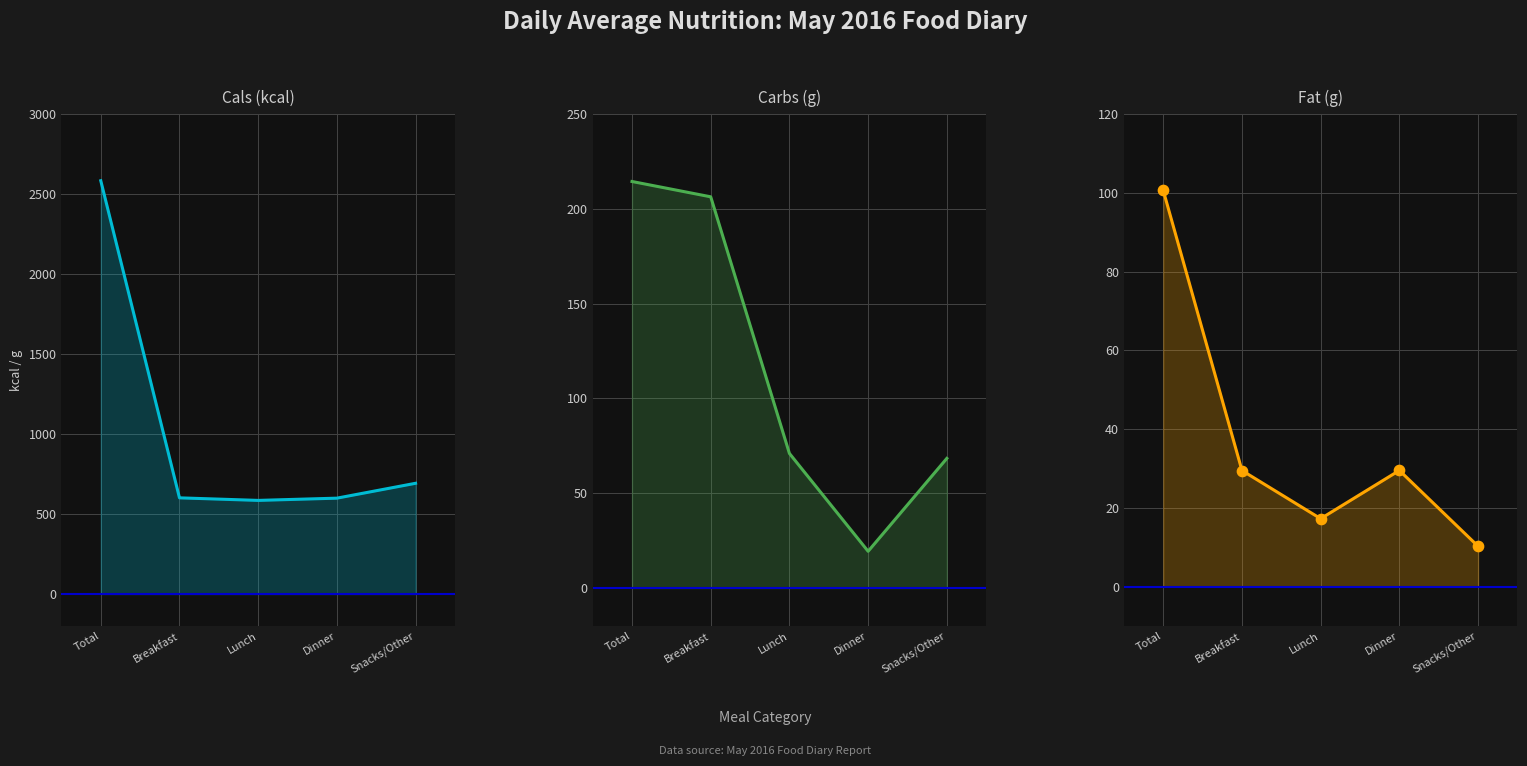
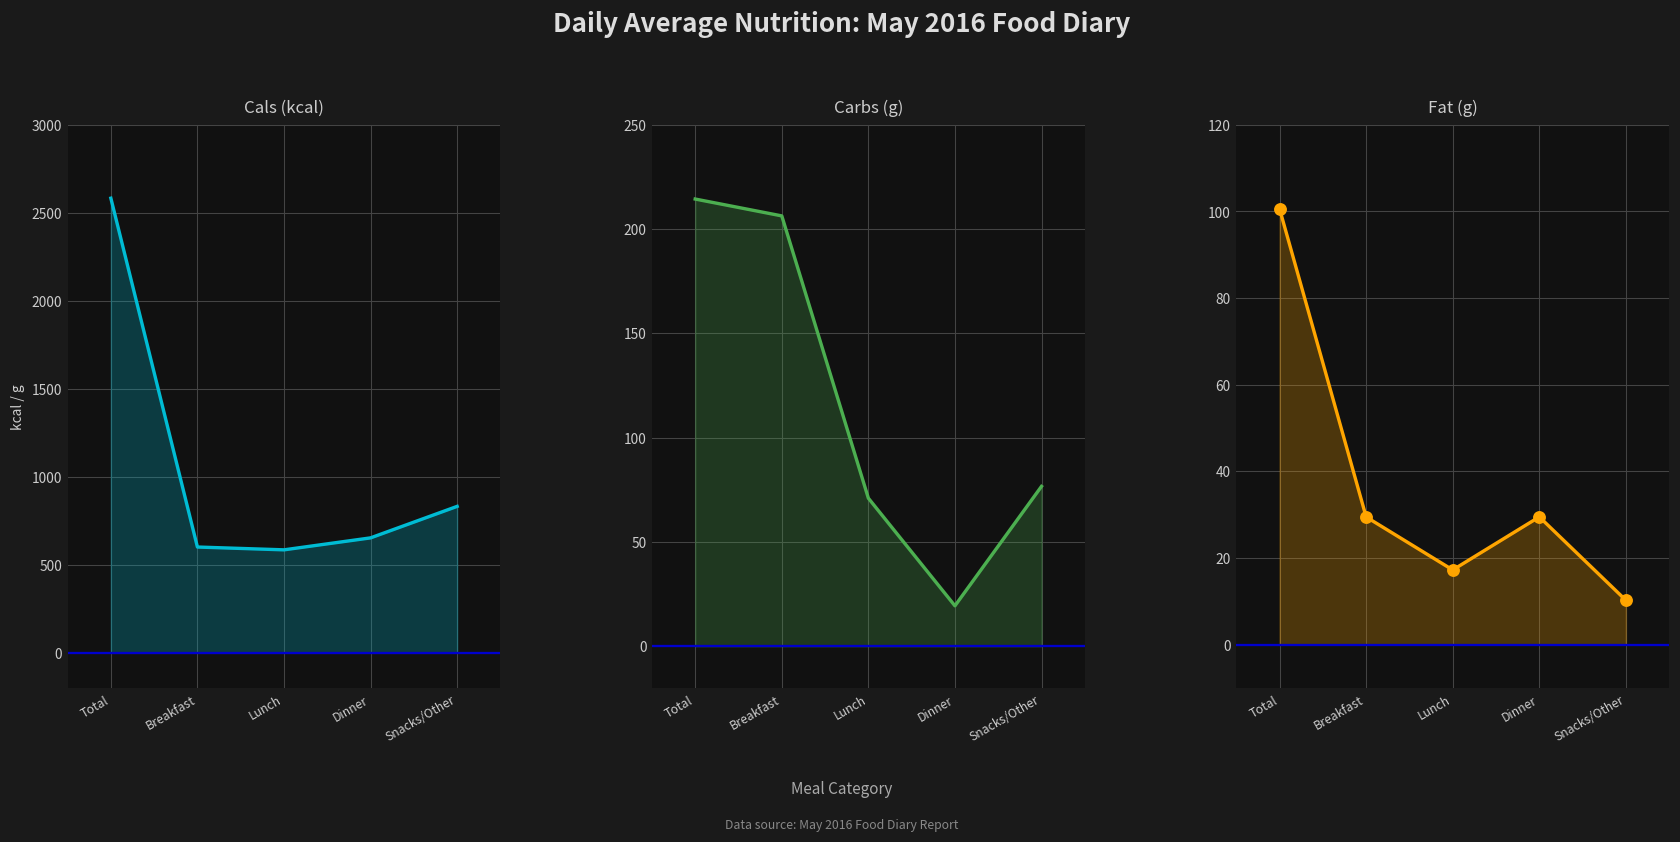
  {
    "Cals (kcal)": {
      "Total": 2580,
      "Breakfast": 600,
      "Lunch": 590,
-     "Dinner": 600,
-     "Snacks/Other": 690
+     "Dinner": 650,
+     "Snacks/Other": 830
    },
    "Carbs (g)": {
      "Total": 214,
      "Breakfast": 206,
      "Lunch": 71,
      "Dinner": 19,
-     "Snacks/Other": 68
+     "Snacks/Other": 77
    },
    "Fat (g)": {
      "Total": 101,
      "Breakfast": 29,
      "Lunch": 17,
      "Dinner": 30,
      "Snacks/Other": 10
    }
  }
